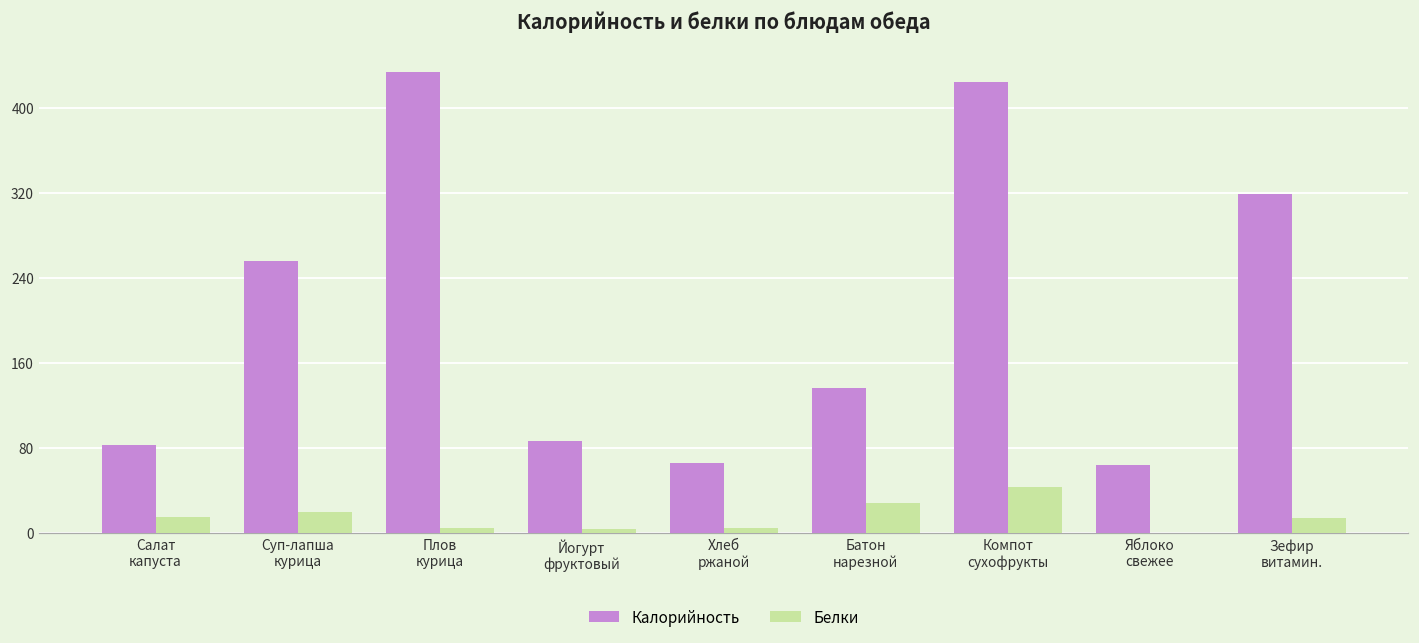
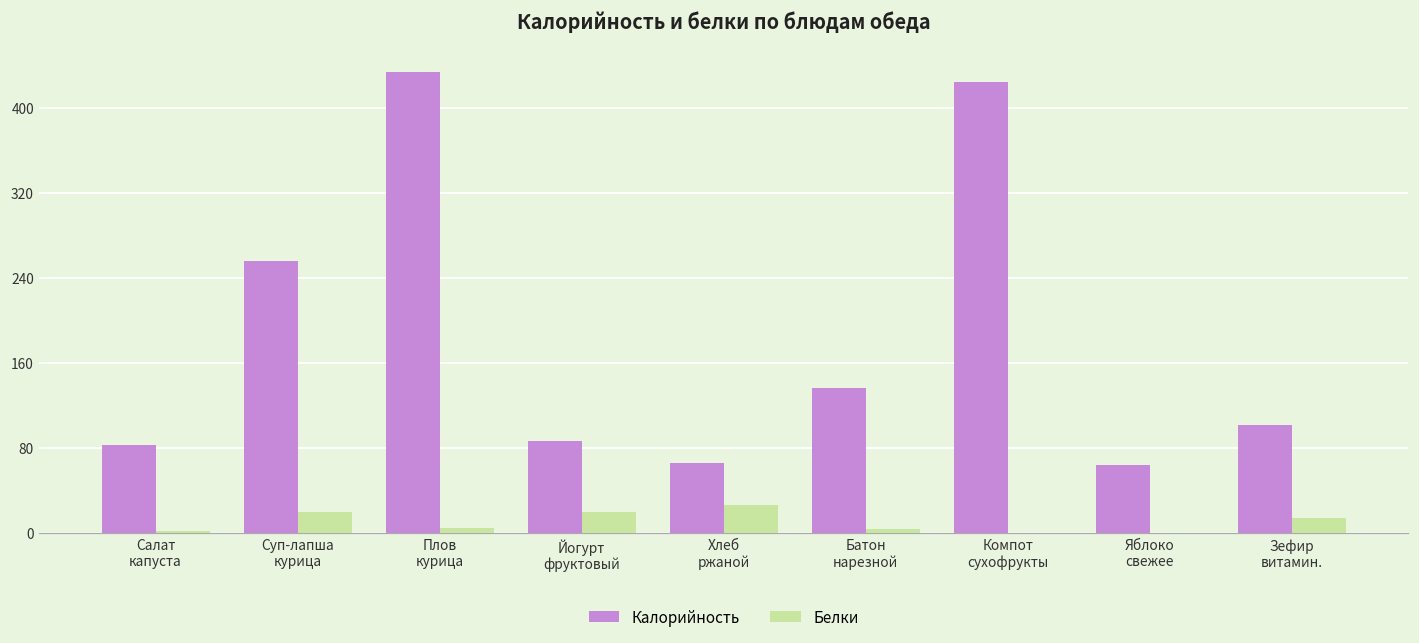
  {
    "Калорийность": {
      "Салат капуста": 80,
      "Суп-лапша курица": 260,
      "Плов курица": 430,
      "Йогурт фруктовый": 90,
      "Хлеб ржаной": 70,
      "Батон нарезной": 140,
      "Компот сухофрукты": 420,
      "Яблоко свежее": 60,
-     "Зефир витамин.": 320
+     "Зефир витамин.": 100
    },
    "Белки": {
-     "Салат капуста": 20,
+     "Салат капуста": 0,
      "Суп-лапша курица": 20,
      "Плов курица": 10,
-     "Йогурт фруктовый": 0,
-     "Хлеб ржаной": 0,
-     "Батон нарезной": 30,
-     "Компот сухофрукты": 40,
+     "Йогурт фруктовый": 20,
+     "Хлеб ржаной": 30,
+     "Батон нарезной": 0,
+     "Компот сухофрукты": 0,
      "Зефир витамин.": 10
    }
  }
